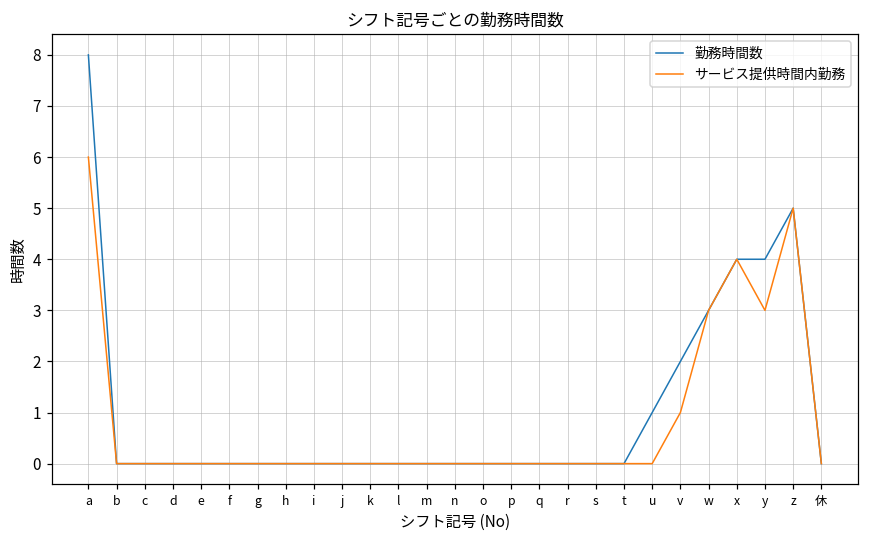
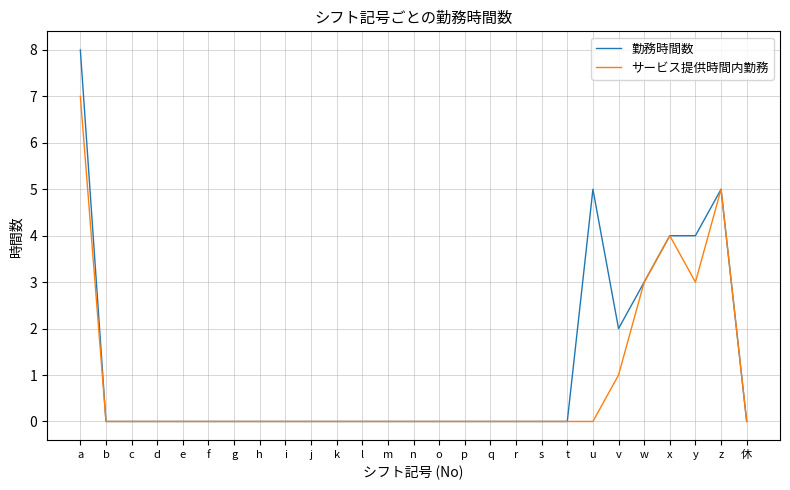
  {
    "勤務時間数": {
      "a": 8,
-     "u": 1,
+     "u": 5,
      "v": 2,
      "y": 4
    },
    "サービス提供時間内勤務": {
-     "a": 6,
+     "a": 7,
      "u": 0,
      "v": 1,
      "y": 3
    }
  }
